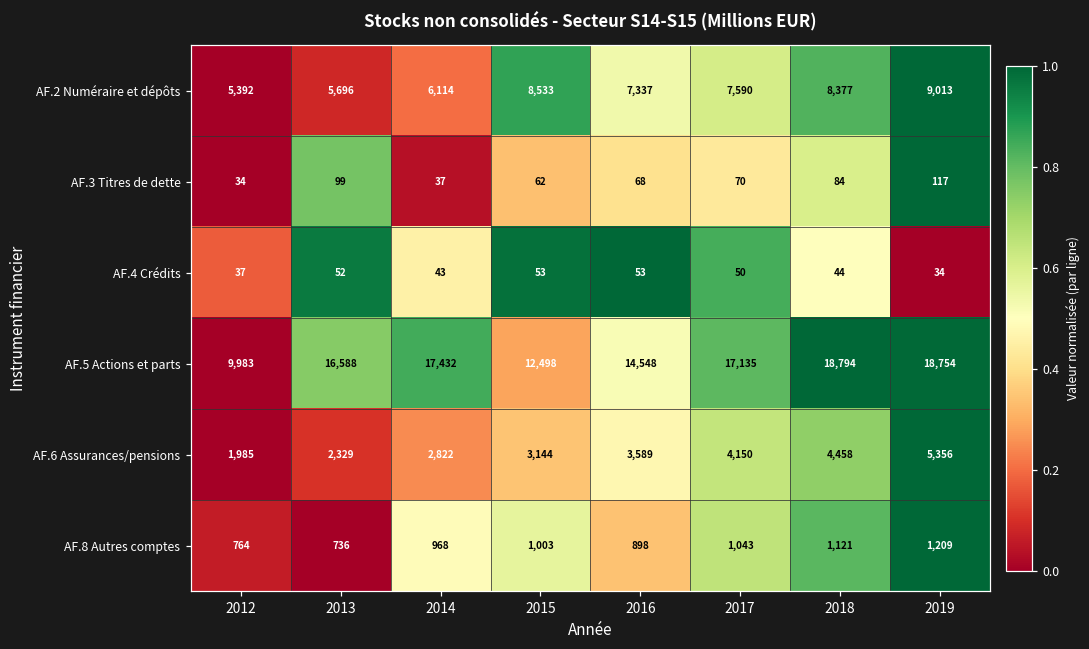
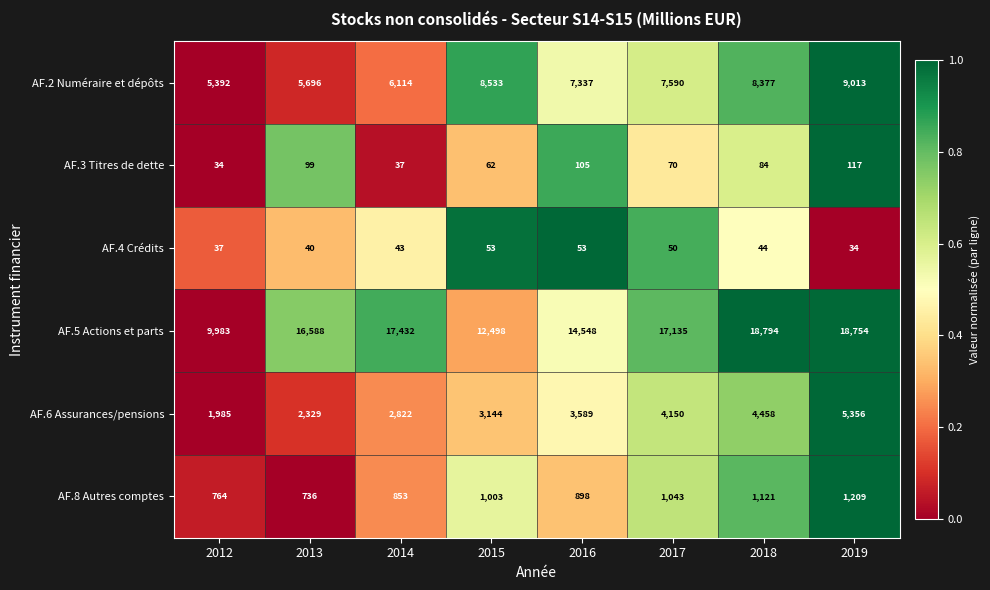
  {
    "AF.2 Numéraire et dépôts": {
      "2012": "5,392",
      "2013": "5,696",
      "2014": "6,114",
      "2015": "8,533",
      "2016": "7,337",
      "2017": "7,590",
      "2018": "8,377",
      "2019": "9,013"
    },
    "AF.3 Titres de dette": {
      "2012": "34",
      "2013": "99",
      "2014": "37",
      "2015": "62",
-     "2016": "68",
+     "2016": "105",
      "2017": "70",
      "2018": "84",
      "2019": "117"
    },
    "AF.4 Crédits": {
      "2012": "37",
-     "2013": "52",
+     "2013": "40",
      "2014": "43",
      "2015": "53",
      "2016": "53",
      "2017": "50",
      "2018": "44",
      "2019": "34"
    },
    "AF.5 Actions et parts": {
      "2012": "9,983",
      "2013": "16,588",
      "2014": "17,432",
      "2015": "12,498",
      "2016": "14,548",
      "2017": "17,135",
      "2018": "18,794",
      "2019": "18,754"
    },
    "AF.6 Assurances/pensions": {
      "2012": "1,985",
      "2013": "2,329",
      "2014": "2,822",
      "2015": "3,144",
      "2016": "3,589",
      "2017": "4,150",
      "2018": "4,458",
      "2019": "5,356"
    },
    "AF.8 Autres comptes": {
      "2012": "764",
      "2013": "736",
-     "2014": "968",
+     "2014": "853",
      "2015": "1,003",
      "2016": "898",
      "2017": "1,043",
      "2018": "1,121",
      "2019": "1,209"
    }
  }
